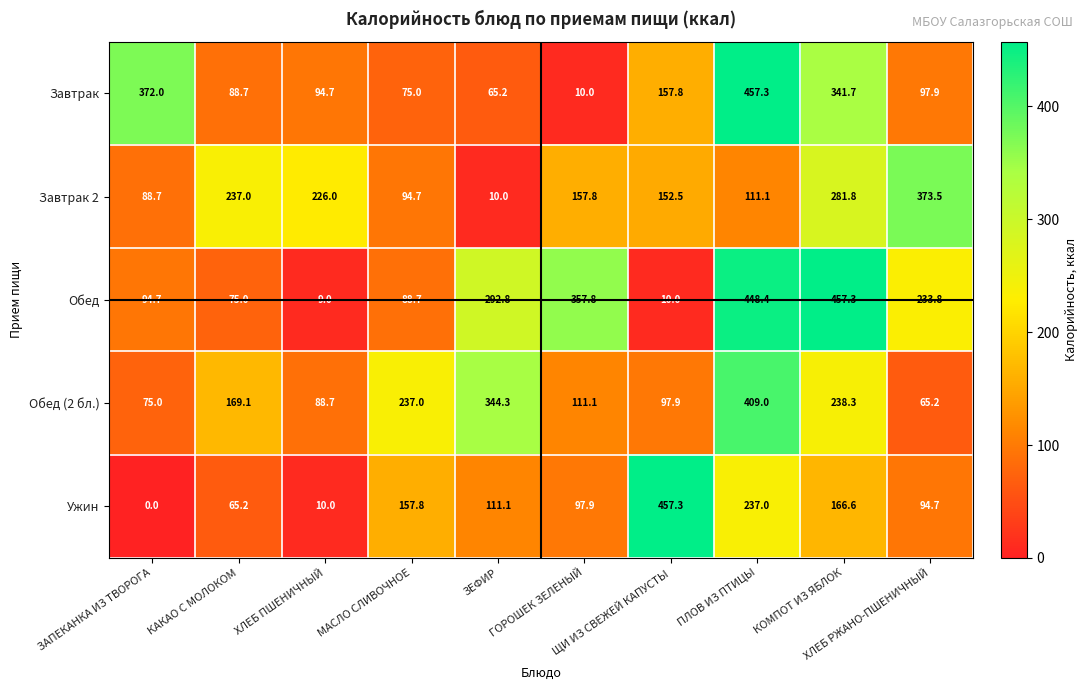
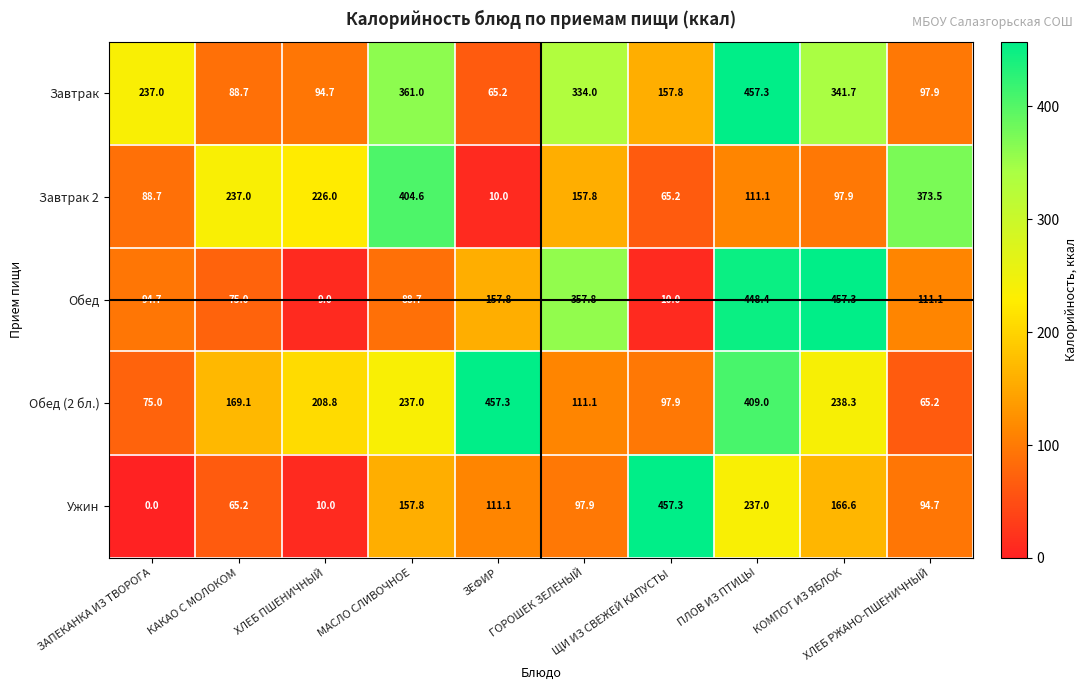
  {
    "Завтрак": {
-     "ЗАПЕКАНКА ИЗ ТВОРОГА": 372.0,
+     "ЗАПЕКАНКА ИЗ ТВОРОГА": 237.0,
      "КАКАО С МОЛОКОМ": 88.7,
      "ХЛЕБ ПШЕНИЧНЫЙ": 94.7,
-     "МАСЛО СЛИВОЧНОЕ": 75.0,
+     "МАСЛО СЛИВОЧНОЕ": 361.0,
      "ЗЕФИР": 65.2,
-     "ГОРОШЕК ЗЕЛЕНЫЙ": 10.0,
+     "ГОРОШЕК ЗЕЛЕНЫЙ": 334.0,
      "ЩИ ИЗ СВЕЖЕЙ КАПУСТЫ": 157.8,
      "ПЛОВ ИЗ ПТИЦЫ": 457.3,
      "КОМПОТ ИЗ ЯБЛОК": 341.7,
      "ХЛЕБ РЖАНО-ПШЕНИЧНЫЙ": 97.9
    },
    "Завтрак 2": {
      "ЗАПЕКАНКА ИЗ ТВОРОГА": 88.7,
      "КАКАО С МОЛОКОМ": 237.0,
      "ХЛЕБ ПШЕНИЧНЫЙ": 226.0,
-     "МАСЛО СЛИВОЧНОЕ": 94.7,
+     "МАСЛО СЛИВОЧНОЕ": 404.6,
      "ЗЕФИР": 10.0,
      "ГОРОШЕК ЗЕЛЕНЫЙ": 157.8,
-     "ЩИ ИЗ СВЕЖЕЙ КАПУСТЫ": 152.5,
+     "ЩИ ИЗ СВЕЖЕЙ КАПУСТЫ": 65.2,
      "ПЛОВ ИЗ ПТИЦЫ": 111.1,
-     "КОМПОТ ИЗ ЯБЛОК": 281.8,
+     "КОМПОТ ИЗ ЯБЛОК": 97.9,
      "ХЛЕБ РЖАНО-ПШЕНИЧНЫЙ": 373.5
    },
    "Обед": {
      "ЗАПЕКАНКА ИЗ ТВОРОГА": 94.7,
      "КАКАО С МОЛОКОМ": 75.0,
      "ХЛЕБ ПШЕНИЧНЫЙ": 9.0,
      "МАСЛО СЛИВОЧНОЕ": 88.7,
-     "ЗЕФИР": 292.8,
+     "ЗЕФИР": 157.8,
      "ГОРОШЕК ЗЕЛЕНЫЙ": 357.8,
      "ЩИ ИЗ СВЕЖЕЙ КАПУСТЫ": 10.0,
      "ПЛОВ ИЗ ПТИЦЫ": 448.4,
      "КОМПОТ ИЗ ЯБЛОК": 457.3,
-     "ХЛЕБ РЖАНО-ПШЕНИЧНЫЙ": 233.8
+     "ХЛЕБ РЖАНО-ПШЕНИЧНЫЙ": 111.1
    },
    "Обед (2 бл.)": {
      "ЗАПЕКАНКА ИЗ ТВОРОГА": 75.0,
      "КАКАО С МОЛОКОМ": 169.1,
-     "ХЛЕБ ПШЕНИЧНЫЙ": 88.7,
+     "ХЛЕБ ПШЕНИЧНЫЙ": 208.8,
      "МАСЛО СЛИВОЧНОЕ": 237.0,
-     "ЗЕФИР": 344.3,
+     "ЗЕФИР": 457.3,
      "ГОРОШЕК ЗЕЛЕНЫЙ": 111.1,
      "ЩИ ИЗ СВЕЖЕЙ КАПУСТЫ": 97.9,
      "ПЛОВ ИЗ ПТИЦЫ": 409.0,
      "КОМПОТ ИЗ ЯБЛОК": 238.3,
      "ХЛЕБ РЖАНО-ПШЕНИЧНЫЙ": 65.2
    },
    "Ужин": {
      "ЗАПЕКАНКА ИЗ ТВОРОГА": 0.0,
      "КАКАО С МОЛОКОМ": 65.2,
      "ХЛЕБ ПШЕНИЧНЫЙ": 10.0,
      "МАСЛО СЛИВОЧНОЕ": 157.8,
      "ЗЕФИР": 111.1,
      "ГОРОШЕК ЗЕЛЕНЫЙ": 97.9,
      "ЩИ ИЗ СВЕЖЕЙ КАПУСТЫ": 457.3,
      "ПЛОВ ИЗ ПТИЦЫ": 237.0,
      "КОМПОТ ИЗ ЯБЛОК": 166.6,
      "ХЛЕБ РЖАНО-ПШЕНИЧНЫЙ": 94.7
    }
  }
